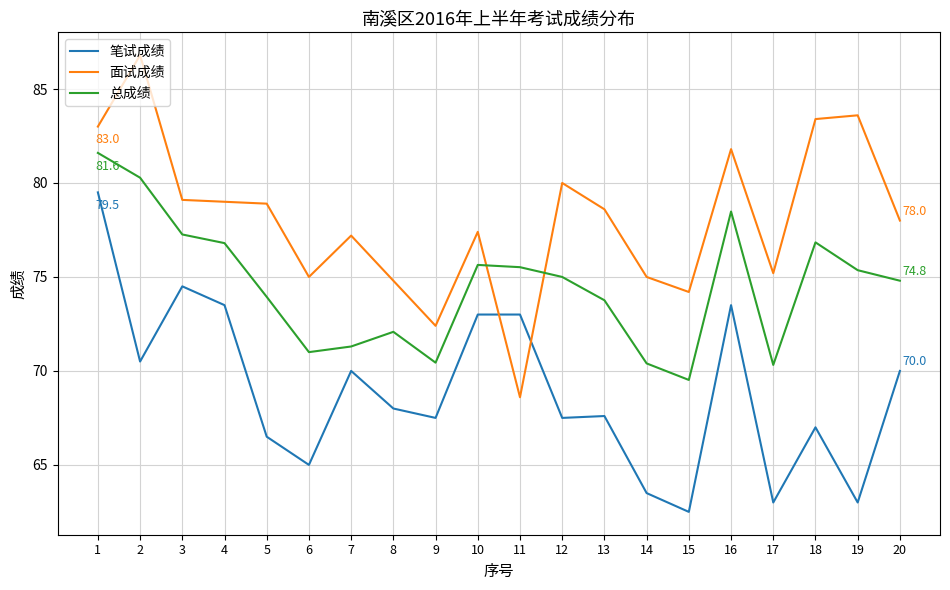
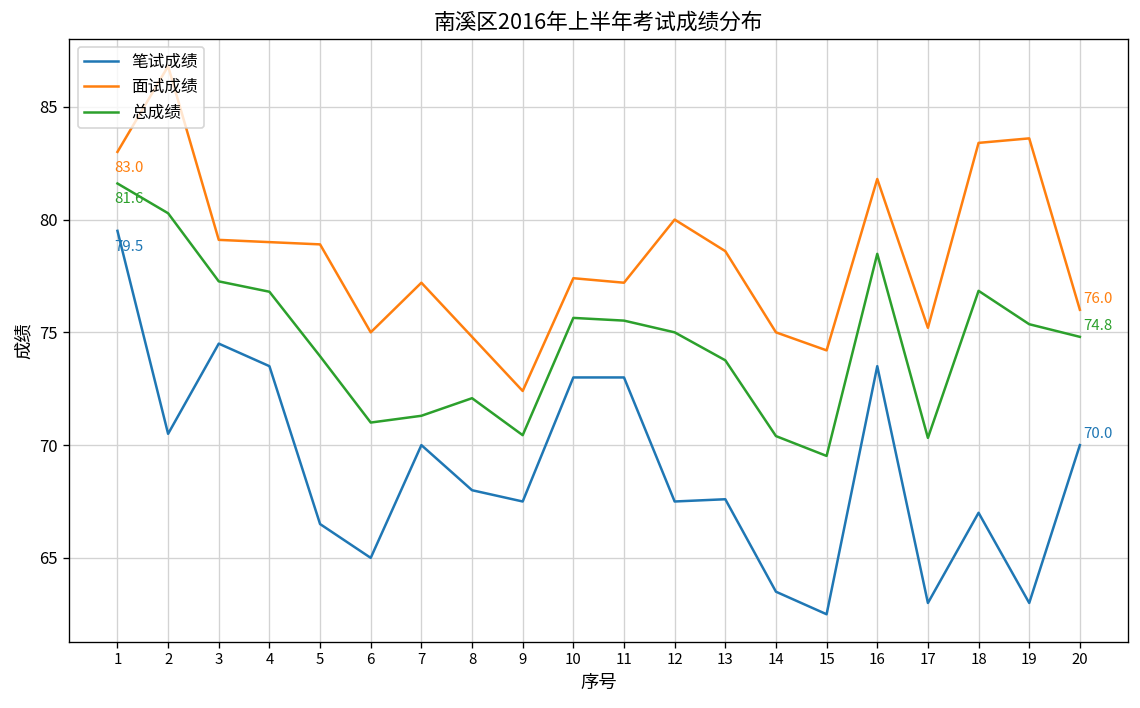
  {
    "笔试成绩": {
      "1": 79.5,
      "20": 70.0
    },
    "面试成绩": {
      "1": 83.0,
-     "11": 68.6,
-     "20": 78.0
+     "11": 77.2,
+     "20": 76.0
    },
    "总成绩": {
      "1": 81.6,
      "20": 74.8
    }
  }
